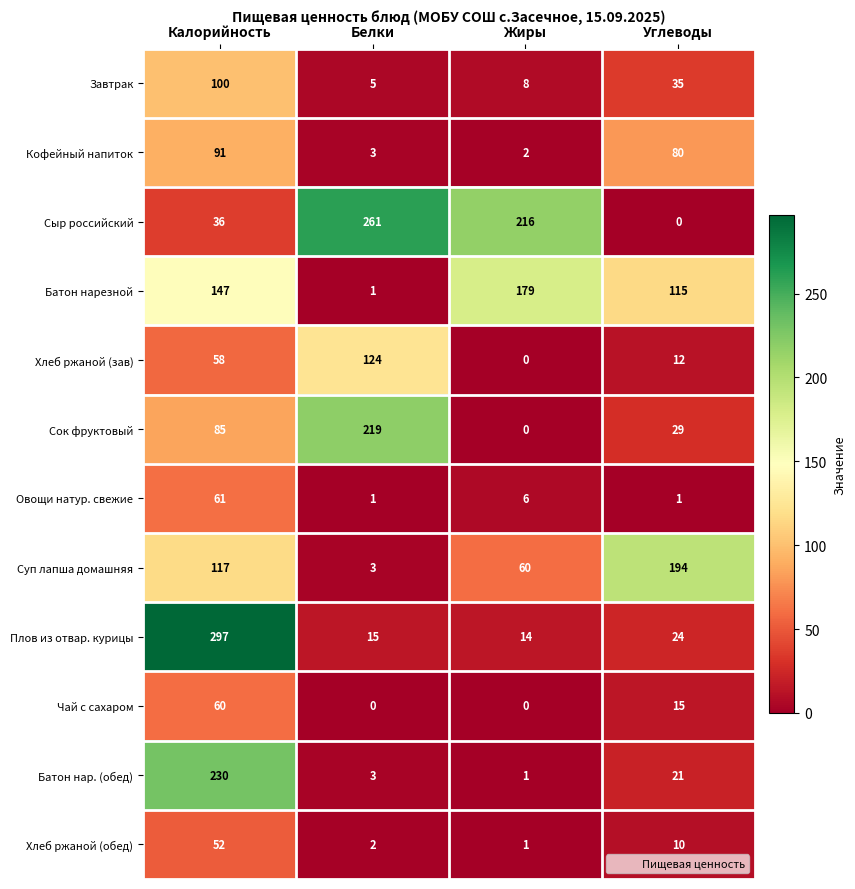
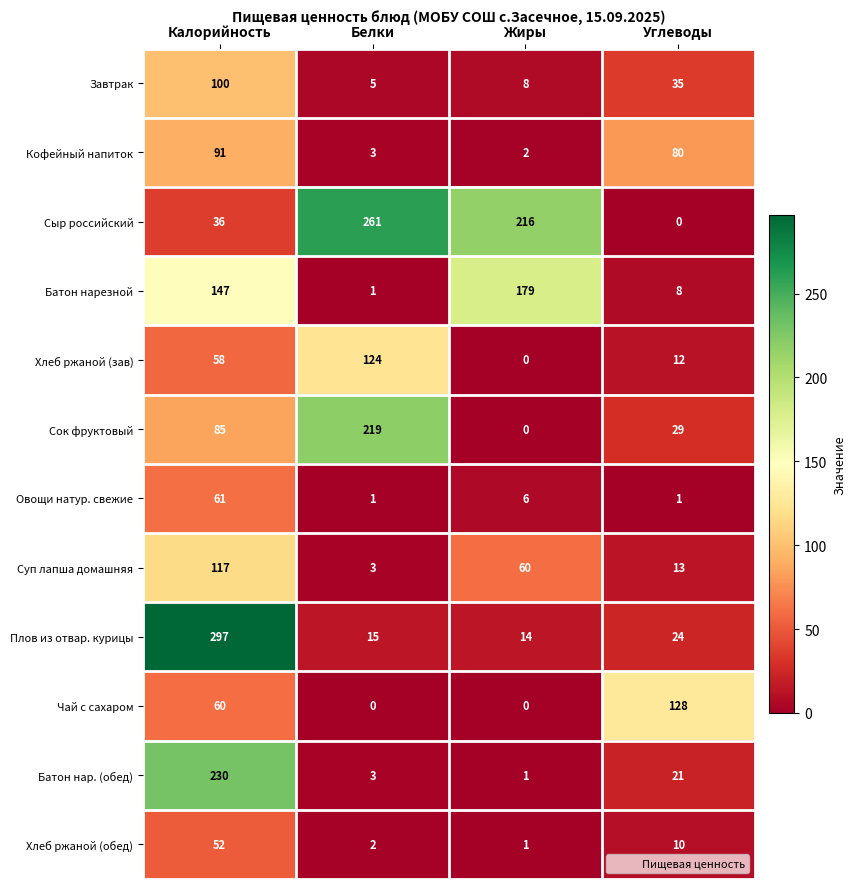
  {
    "Завтрак": {
      "Калорийность": 100,
      "Белки": 5,
      "Жиры": 8,
      "Углеводы": 35
    },
    "Кофейный напиток": {
      "Калорийность": 91,
      "Белки": 3,
      "Жиры": 2,
      "Углеводы": 80
    },
    "Сыр российский": {
      "Калорийность": 36,
      "Белки": 261,
      "Жиры": 216,
      "Углеводы": 0
    },
    "Батон нарезной": {
      "Калорийность": 147,
      "Белки": 1,
      "Жиры": 179,
-     "Углеводы": 115
+     "Углеводы": 8
    },
    "Хлеб ржаной (зав)": {
      "Калорийность": 58,
      "Белки": 124,
      "Жиры": 0,
      "Углеводы": 12
    },
    "Сок фруктовый": {
      "Калорийность": 85,
      "Белки": 219,
      "Жиры": 0,
      "Углеводы": 29
    },
    "Овощи натур. свежие": {
      "Калорийность": 61,
      "Белки": 1,
      "Жиры": 6,
      "Углеводы": 1
    },
    "Суп лапша домашняя": {
      "Калорийность": 117,
      "Белки": 3,
      "Жиры": 60,
-     "Углеводы": 194
+     "Углеводы": 13
    },
    "Плов из отвар. курицы": {
      "Калорийность": 297,
      "Белки": 15,
      "Жиры": 14,
      "Углеводы": 24
    },
    "Чай с сахаром": {
      "Калорийность": 60,
      "Белки": 0,
      "Жиры": 0,
-     "Углеводы": 15
+     "Углеводы": 128
    },
    "Батон нар. (обед)": {
      "Калорийность": 230,
      "Белки": 3,
      "Жиры": 1,
      "Углеводы": 21
    },
    "Хлеб ржаной (обед)": {
      "Калорийность": 52,
      "Белки": 2,
      "Жиры": 1,
      "Углеводы": 10
    }
  }
